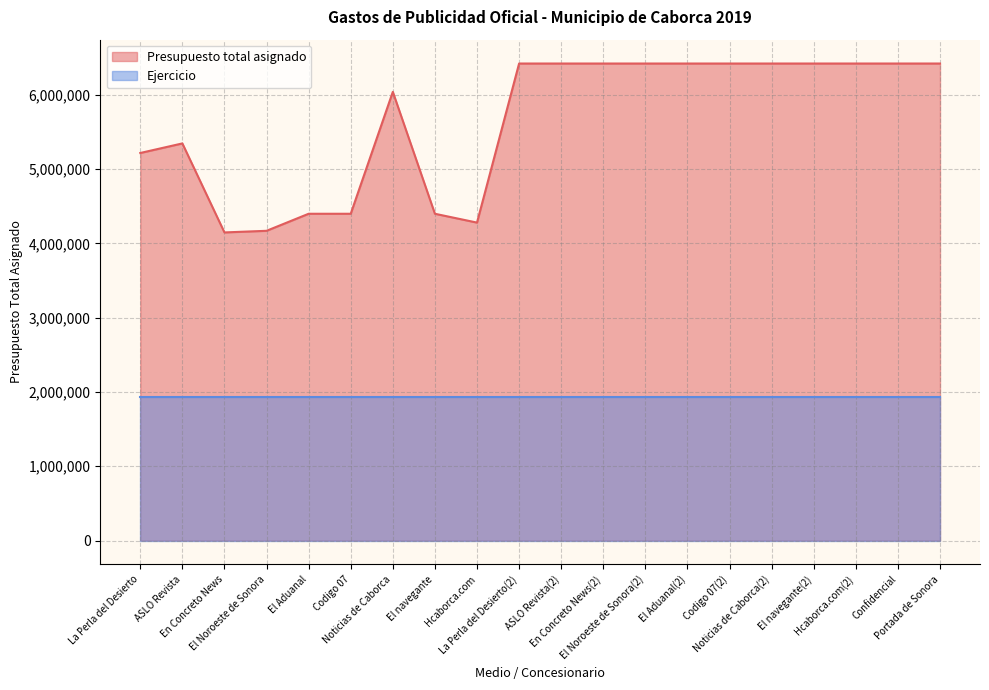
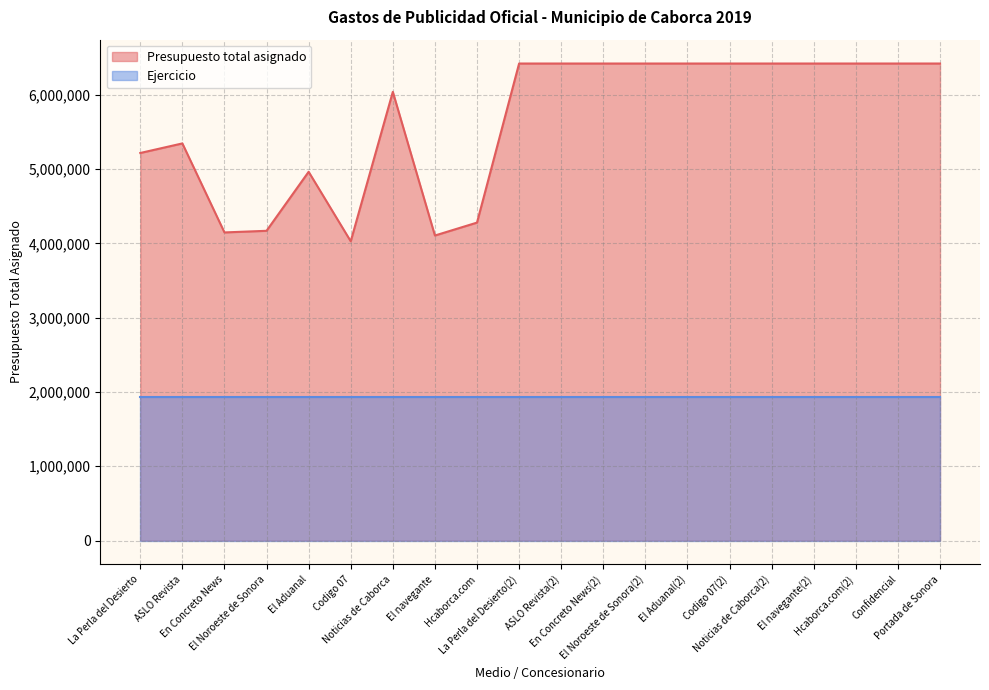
  {
    "Presupuesto total asignado": {
      "La Perla del Desierto": "5,200,000",
      "ASLO Revista": "5,300,000",
      "En Concreto News": "4,100,000",
      "El Noroeste de Sonora": "4,200,000",
-     "El Aduanal": "4,400,000",
-     "Codigo 07": "4,400,000",
+     "El Aduanal": "5,000,000",
+     "Codigo 07": "4,000,000",
      "Noticias de Caborca": "6,000,000",
-     "El navegante": "4,400,000",
+     "El navegante": "4,100,000",
      "Hcaborca.com": "4,300,000",
      "La Perla del Desierto(2)": "6,400,000",
      "ASLO Revista(2)": "6,400,000",
      "En Concreto News(2)": "6,400,000",
      "El Noroeste de Sonora(2)": "6,400,000",
      "El Aduanal(2)": "6,400,000",
      "Codigo 07(2)": "6,400,000",
      "Noticias de Caborca(2)": "6,400,000",
      "El navegante(2)": "6,400,000",
      "Hcaborca.com(2)": "6,400,000",
      "Confidencial": "6,400,000",
      "Portada de Sonora": "6,400,000"
    },
    "Ejercicio": {
      "La Perla del Desierto": "1,900,000",
      "ASLO Revista": "1,900,000",
      "En Concreto News": "1,900,000",
      "El Noroeste de Sonora": "1,900,000",
      "El Aduanal": "1,900,000",
      "Codigo 07": "1,900,000",
      "Noticias de Caborca": "1,900,000",
      "El navegante": "1,900,000",
      "Hcaborca.com": "1,900,000",
      "La Perla del Desierto(2)": "1,900,000",
      "ASLO Revista(2)": "1,900,000",
      "En Concreto News(2)": "1,900,000",
      "El Noroeste de Sonora(2)": "1,900,000",
      "El Aduanal(2)": "1,900,000",
      "Codigo 07(2)": "1,900,000",
      "Noticias de Caborca(2)": "1,900,000",
      "El navegante(2)": "1,900,000",
      "Hcaborca.com(2)": "1,900,000",
      "Confidencial": "1,900,000",
      "Portada de Sonora": "1,900,000"
    }
  }
